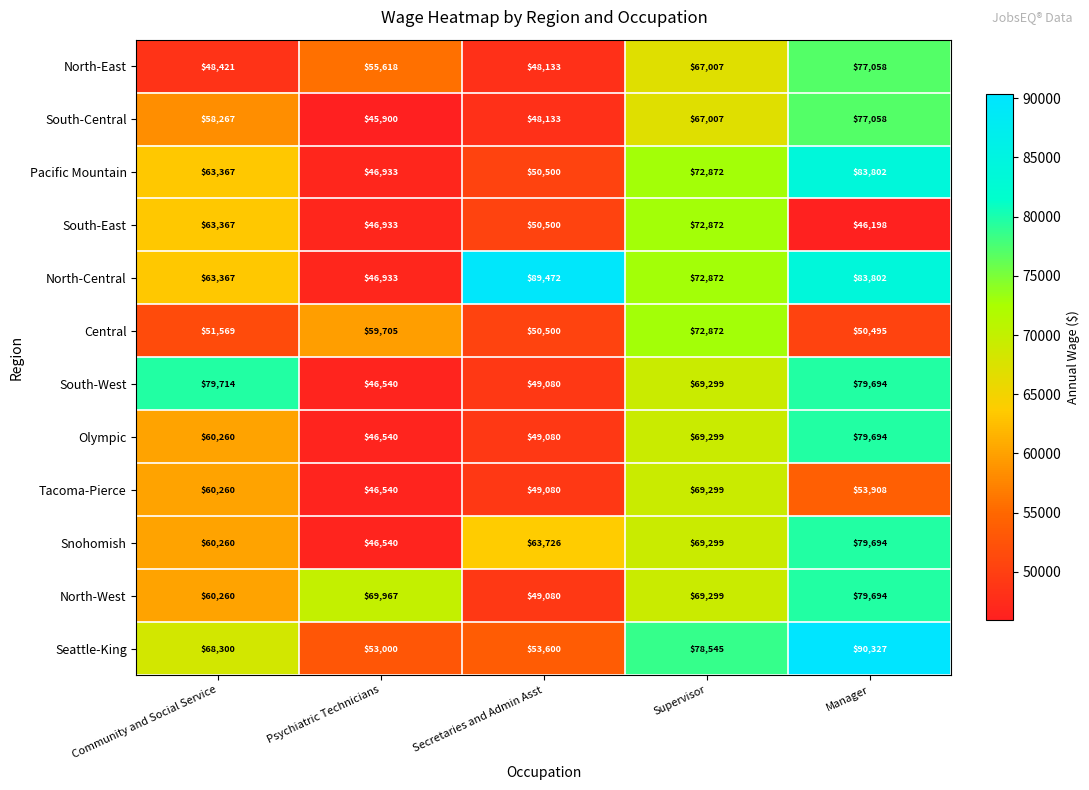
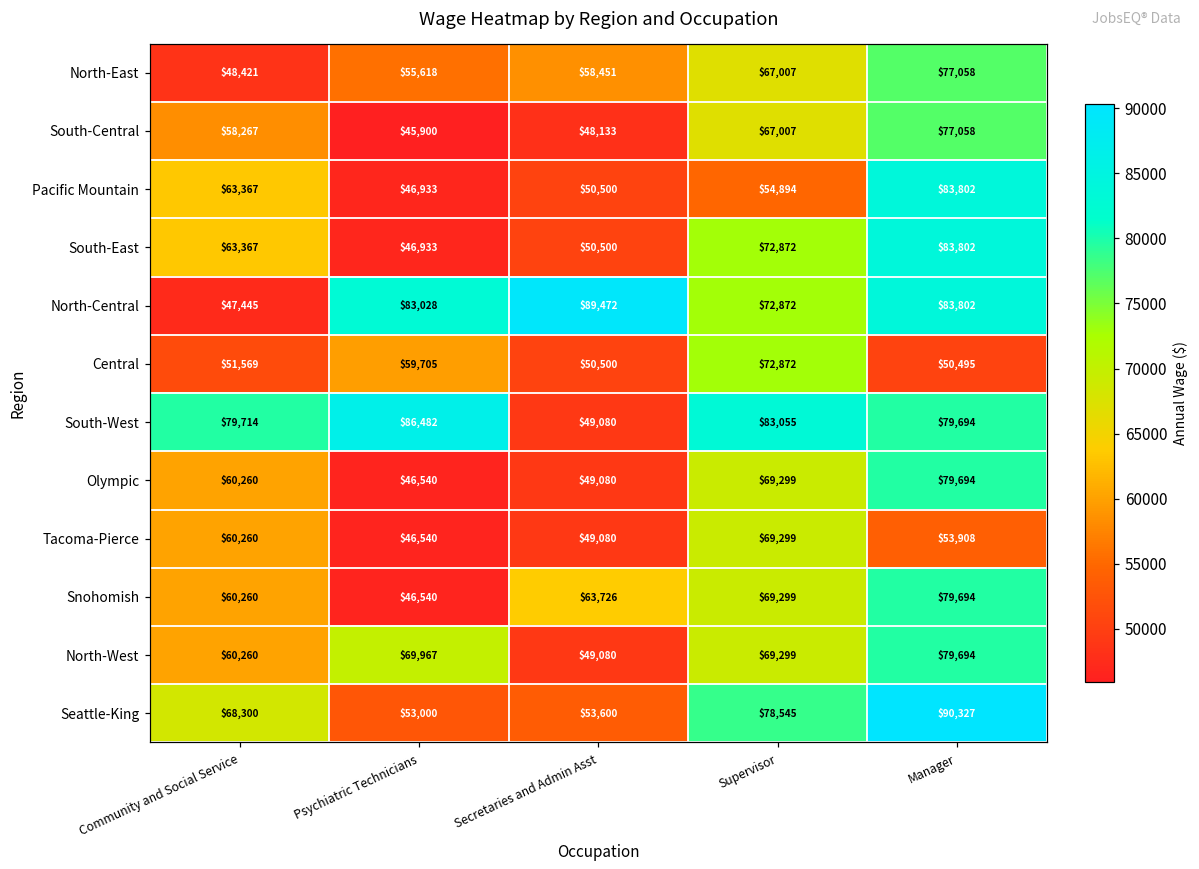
  {
    "North-East": {
      "Community and Social Service": "$48,421",
      "Psychiatric Technicians": "$55,618",
-     "Secretaries and Admin Asst": "$48,133",
+     "Secretaries and Admin Asst": "$58,451",
      "Supervisor": "$67,007",
      "Manager": "$77,058"
    },
    "South-Central": {
      "Community and Social Service": "$58,267",
      "Psychiatric Technicians": "$45,900",
      "Secretaries and Admin Asst": "$48,133",
      "Supervisor": "$67,007",
      "Manager": "$77,058"
    },
    "Pacific Mountain": {
      "Community and Social Service": "$63,367",
      "Psychiatric Technicians": "$46,933",
      "Secretaries and Admin Asst": "$50,500",
-     "Supervisor": "$72,872",
+     "Supervisor": "$54,894",
      "Manager": "$83,802"
    },
    "South-East": {
      "Community and Social Service": "$63,367",
      "Psychiatric Technicians": "$46,933",
      "Secretaries and Admin Asst": "$50,500",
      "Supervisor": "$72,872",
-     "Manager": "$46,198"
+     "Manager": "$83,802"
    },
    "North-Central": {
-     "Community and Social Service": "$63,367",
-     "Psychiatric Technicians": "$46,933",
+     "Community and Social Service": "$47,445",
+     "Psychiatric Technicians": "$83,028",
      "Secretaries and Admin Asst": "$89,472",
      "Supervisor": "$72,872",
      "Manager": "$83,802"
    },
    "Central": {
      "Community and Social Service": "$51,569",
      "Psychiatric Technicians": "$59,705",
      "Secretaries and Admin Asst": "$50,500",
      "Supervisor": "$72,872",
      "Manager": "$50,495"
    },
    "South-West": {
      "Community and Social Service": "$79,714",
-     "Psychiatric Technicians": "$46,540",
+     "Psychiatric Technicians": "$86,482",
      "Secretaries and Admin Asst": "$49,080",
-     "Supervisor": "$69,299",
+     "Supervisor": "$83,055",
      "Manager": "$79,694"
    },
    "Olympic": {
      "Community and Social Service": "$60,260",
      "Psychiatric Technicians": "$46,540",
      "Secretaries and Admin Asst": "$49,080",
      "Supervisor": "$69,299",
      "Manager": "$79,694"
    },
    "Tacoma-Pierce": {
      "Community and Social Service": "$60,260",
      "Psychiatric Technicians": "$46,540",
      "Secretaries and Admin Asst": "$49,080",
      "Supervisor": "$69,299",
      "Manager": "$53,908"
    },
    "Snohomish": {
      "Community and Social Service": "$60,260",
      "Psychiatric Technicians": "$46,540",
      "Secretaries and Admin Asst": "$63,726",
      "Supervisor": "$69,299",
      "Manager": "$79,694"
    },
    "North-West": {
      "Community and Social Service": "$60,260",
      "Psychiatric Technicians": "$69,967",
      "Secretaries and Admin Asst": "$49,080",
      "Supervisor": "$69,299",
      "Manager": "$79,694"
    },
    "Seattle-King": {
      "Community and Social Service": "$68,300",
      "Psychiatric Technicians": "$53,000",
      "Secretaries and Admin Asst": "$53,600",
      "Supervisor": "$78,545",
      "Manager": "$90,327"
    }
  }
